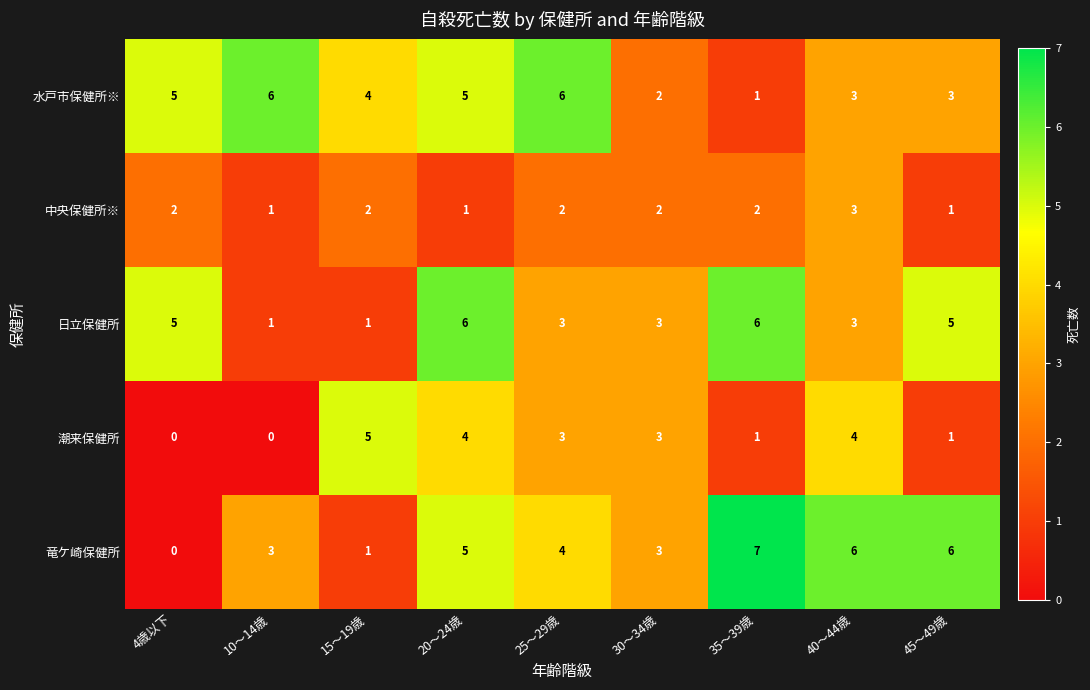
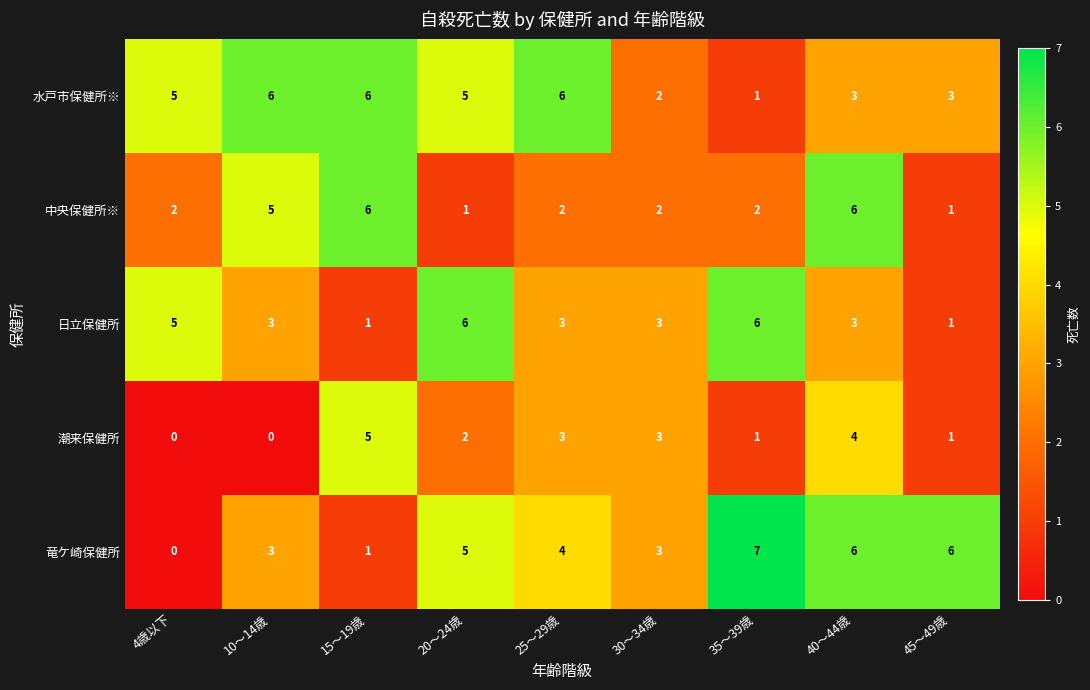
  {
    "水戸市保健所※": {
      "4歳以下": 5,
      "10～14歳": 6,
-     "15～19歳": 4,
+     "15～19歳": 6,
      "20～24歳": 5,
      "25～29歳": 6,
      "30～34歳": 2,
      "35～39歳": 1,
      "40～44歳": 3,
      "45～49歳": 3
    },
    "中央保健所※": {
      "4歳以下": 2,
-     "10～14歳": 1,
-     "15～19歳": 2,
+     "10～14歳": 5,
+     "15～19歳": 6,
      "20～24歳": 1,
      "25～29歳": 2,
      "30～34歳": 2,
      "35～39歳": 2,
-     "40～44歳": 3,
+     "40～44歳": 6,
      "45～49歳": 1
    },
    "日立保健所": {
      "4歳以下": 5,
-     "10～14歳": 1,
+     "10～14歳": 3,
      "15～19歳": 1,
      "20～24歳": 6,
      "25～29歳": 3,
      "30～34歳": 3,
      "35～39歳": 6,
      "40～44歳": 3,
-     "45～49歳": 5
+     "45～49歳": 1
    },
    "潮来保健所": {
      "4歳以下": 0,
      "10～14歳": 0,
      "15～19歳": 5,
-     "20～24歳": 4,
+     "20～24歳": 2,
      "25～29歳": 3,
      "30～34歳": 3,
      "35～39歳": 1,
      "40～44歳": 4,
      "45～49歳": 1
    },
    "竜ケ崎保健所": {
      "4歳以下": 0,
      "10～14歳": 3,
      "15～19歳": 1,
      "20～24歳": 5,
      "25～29歳": 4,
      "30～34歳": 3,
      "35～39歳": 7,
      "40～44歳": 6,
      "45～49歳": 6
    }
  }
